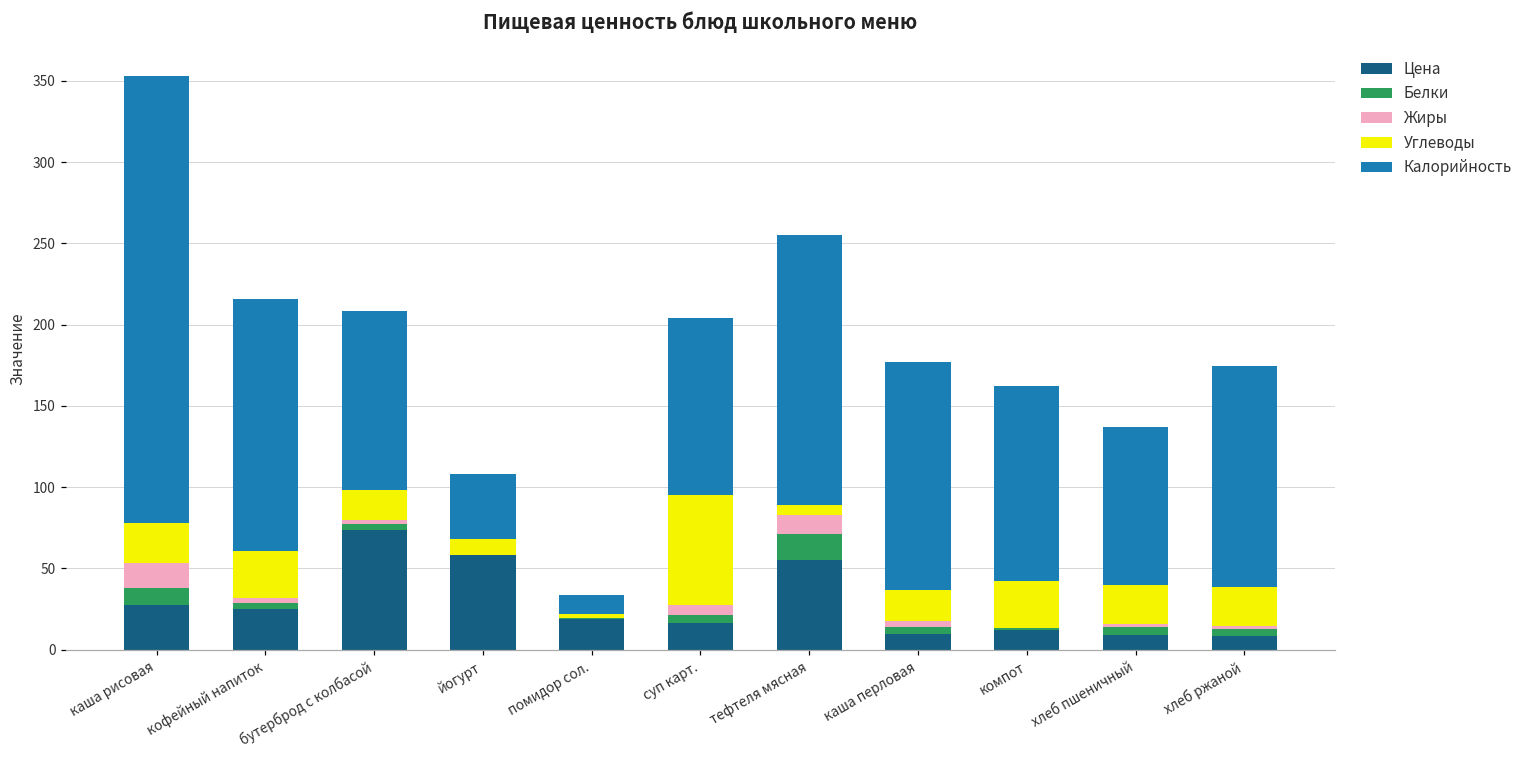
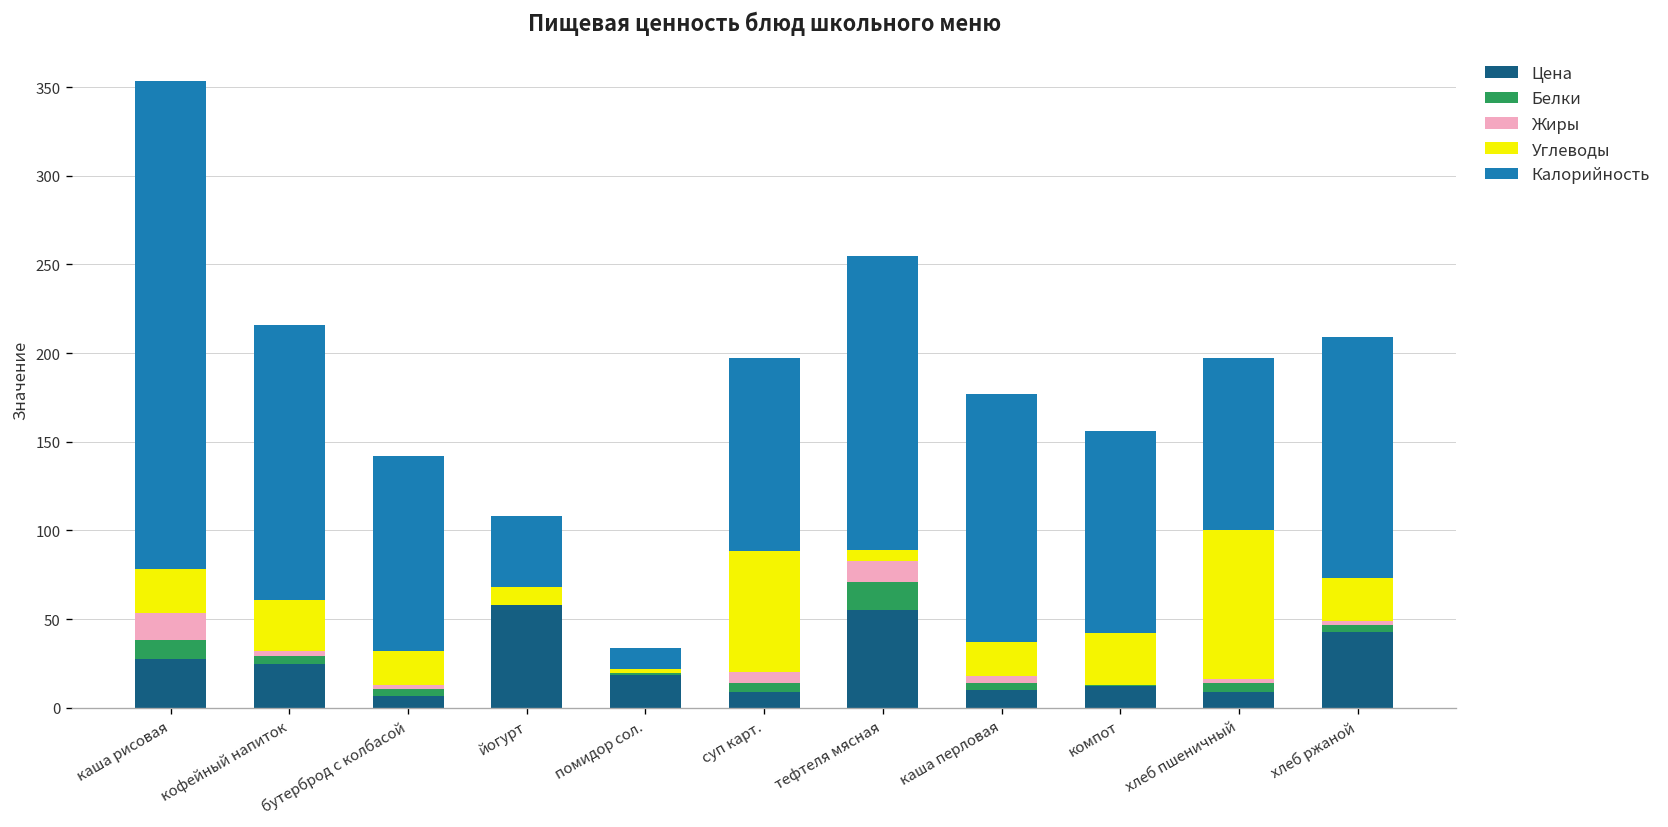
  {
    "Цена": {
      "каша рисовая": 27,
      "кофейный напиток": 25,
-     "бутерброд с колбасой": 74,
+     "бутерброд с колбасой": 7,
      "йогурт": 58,
      "помидор сол.": 19,
-     "суп карт.": 16,
+     "суп карт.": 9,
      "тефтеля мясная": 55,
      "каша перловая": 10,
      "компот": 12,
      "хлеб пшеничный": 9,
-     "хлеб ржаной": 9
+     "хлеб ржаной": 43
    },
    "Белки": {
      "каша рисовая": 11,
      "кофейный напиток": 4,
      "бутерброд с колбасой": 4,
      "йогурт": 0,
      "суп карт.": 5,
      "тефтеля мясная": 16,
      "каша перловая": 4,
      "хлеб пшеничный": 5,
      "хлеб ржаной": 4
    },
    "Жиры": {
      "каша рисовая": 15,
      "кофейный напиток": 3,
      "бутерброд с колбасой": 2,
      "йогурт": 0,
      "помидор сол.": 0,
      "суп карт.": 6,
      "тефтеля мясная": 12,
      "каша перловая": 4,
      "компот": 0,
      "хлеб пшеничный": 2,
      "хлеб ржаной": 2
    },
    "Углеводы": {
      "каша рисовая": 25,
      "кофейный напиток": 29,
      "бутерброд с колбасой": 19,
      "йогурт": 10,
      "помидор сол.": 2,
      "суп карт.": 68,
      "тефтеля мясная": 6,
      "каша перловая": 19,
      "компот": 29,
-     "хлеб пшеничный": 24,
+     "хлеб пшеничный": 84,
      "хлеб ржаной": 24
    },
    "Калорийность": {
      "каша рисовая": 275,
      "кофейный напиток": 155,
      "бутерброд с колбасой": 110,
      "йогурт": 40,
      "помидор сол.": 12,
      "суп карт.": 109,
      "тефтеля мясная": 166,
      "каша перловая": 140,
-     "компот": 120,
+     "компот": 114,
      "хлеб пшеничный": 97,
      "хлеб ржаной": 136
    }
  }
